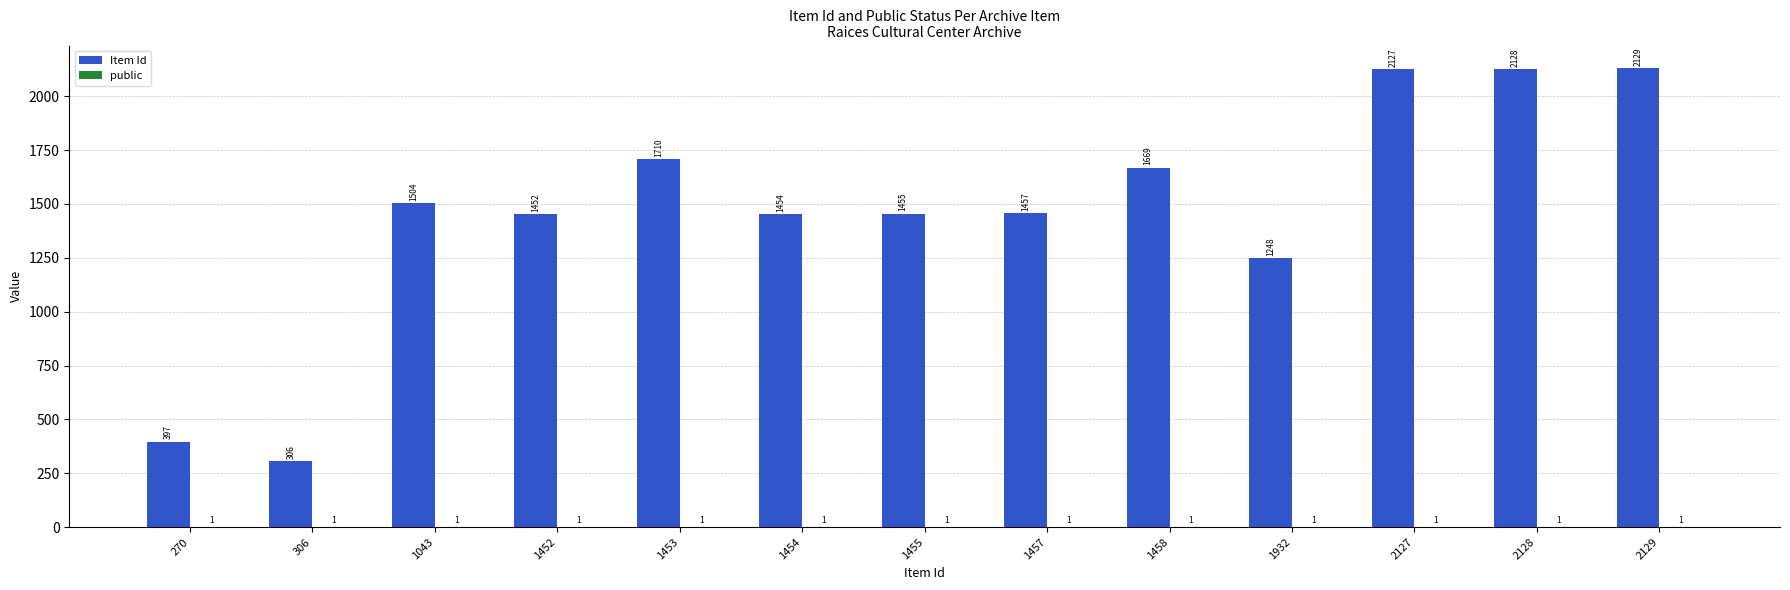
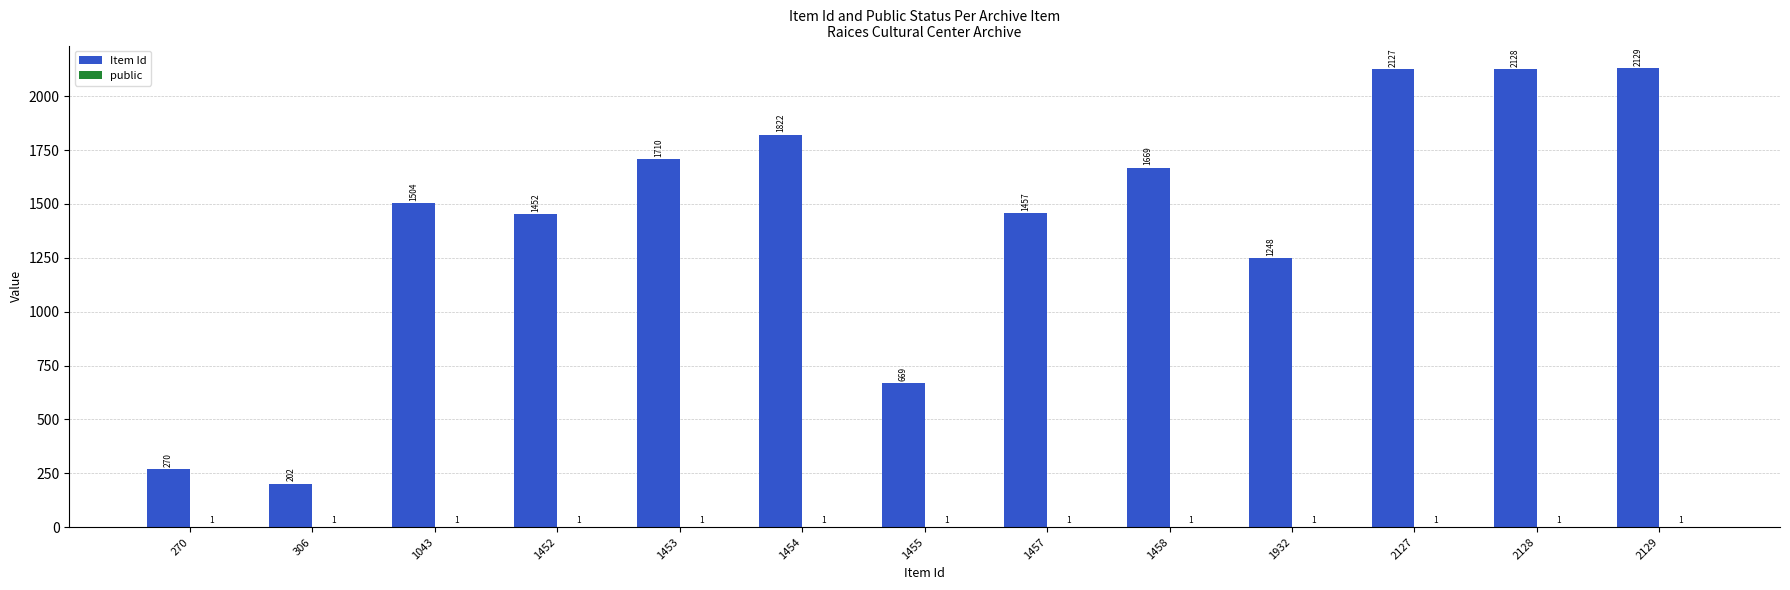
  {
    "Item Id": {
-     "270": 397,
-     "306": 306,
+     "270": 270,
+     "306": 202,
      "1043": 1504,
      "1452": 1452,
      "1453": 1710,
-     "1454": 1454,
-     "1455": 1455,
+     "1454": 1822,
+     "1455": 669,
      "1457": 1457,
      "1458": 1669,
      "1932": 1248,
      "2127": 2127,
      "2128": 2128,
      "2129": 2129
    },
    "public": {
      "270": 1,
      "306": 1,
      "1043": 1,
      "1452": 1,
      "1453": 1,
      "1454": 1,
      "1455": 1,
      "1457": 1,
      "1458": 1,
      "1932": 1,
      "2127": 1,
      "2128": 1,
      "2129": 1
    }
  }
